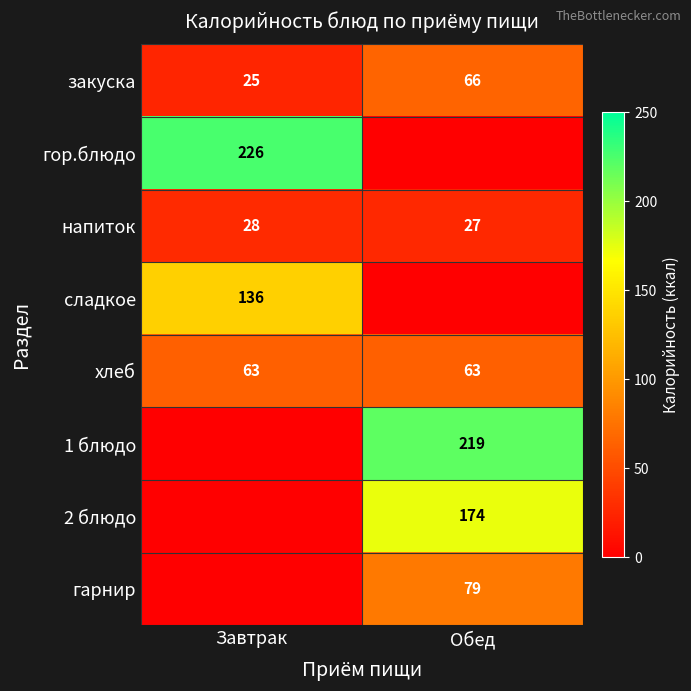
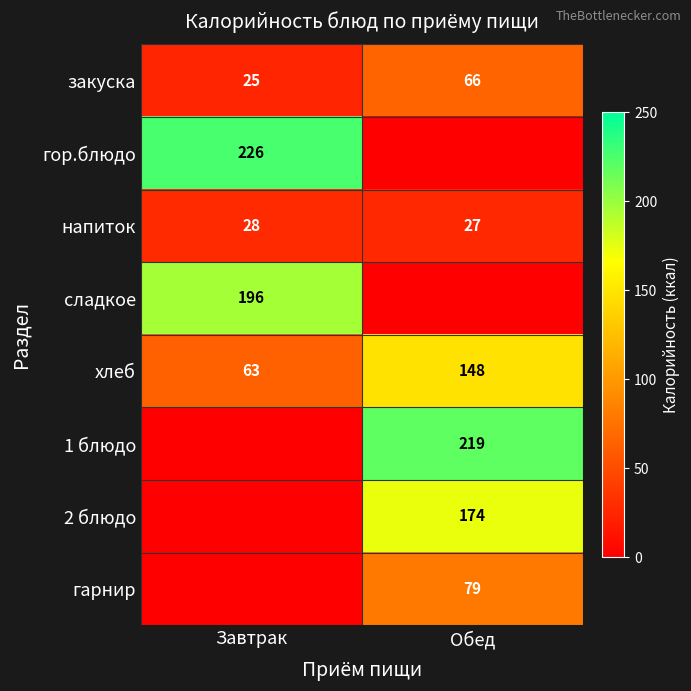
  {
    "закуска": {
      "Завтрак": 25,
      "Обед": 66
    },
    "гор.блюдо": {
      "Завтрак": 226
    },
    "напиток": {
      "Завтрак": 28,
      "Обед": 27
    },
    "сладкое": {
-     "Завтрак": 136
+     "Завтрак": 196
    },
    "хлеб": {
      "Завтрак": 63,
-     "Обед": 63
+     "Обед": 148
    },
    "1 блюдо": {
      "Обед": 219
    },
    "2 блюдо": {
      "Обед": 174
    },
    "гарнир": {
      "Обед": 79
    }
  }
